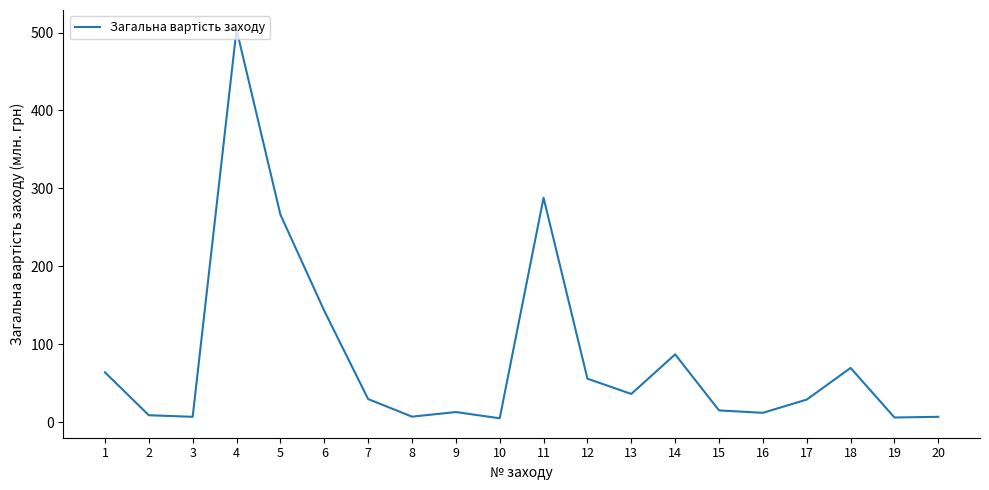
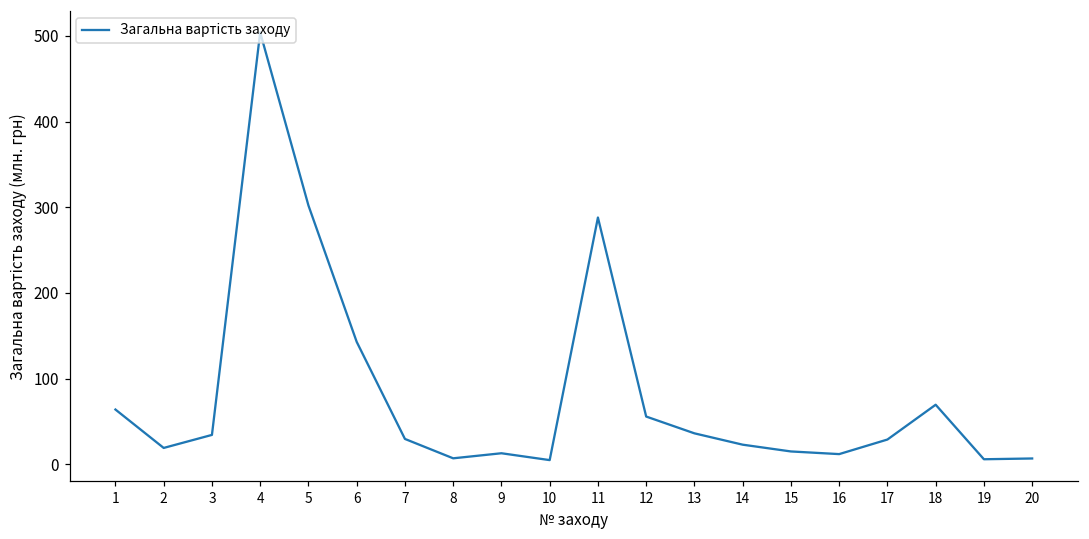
  {
    "1": 60,
-   "2": 10,
-   "3": 10,
-   "5": 270,
+   "2": 20,
+   "3": 30,
+   "5": 300,
    "6": 140,
    "7": 30,
    "8": 10,
    "9": 10,
    "10": 10,
    "11": 290,
    "12": 60,
    "13": 40,
-   "14": 90,
+   "14": 20,
    "15": 20,
    "16": 10,
    "17": 30,
    "18": 70,
    "19": 10,
    "20": 10
  }
